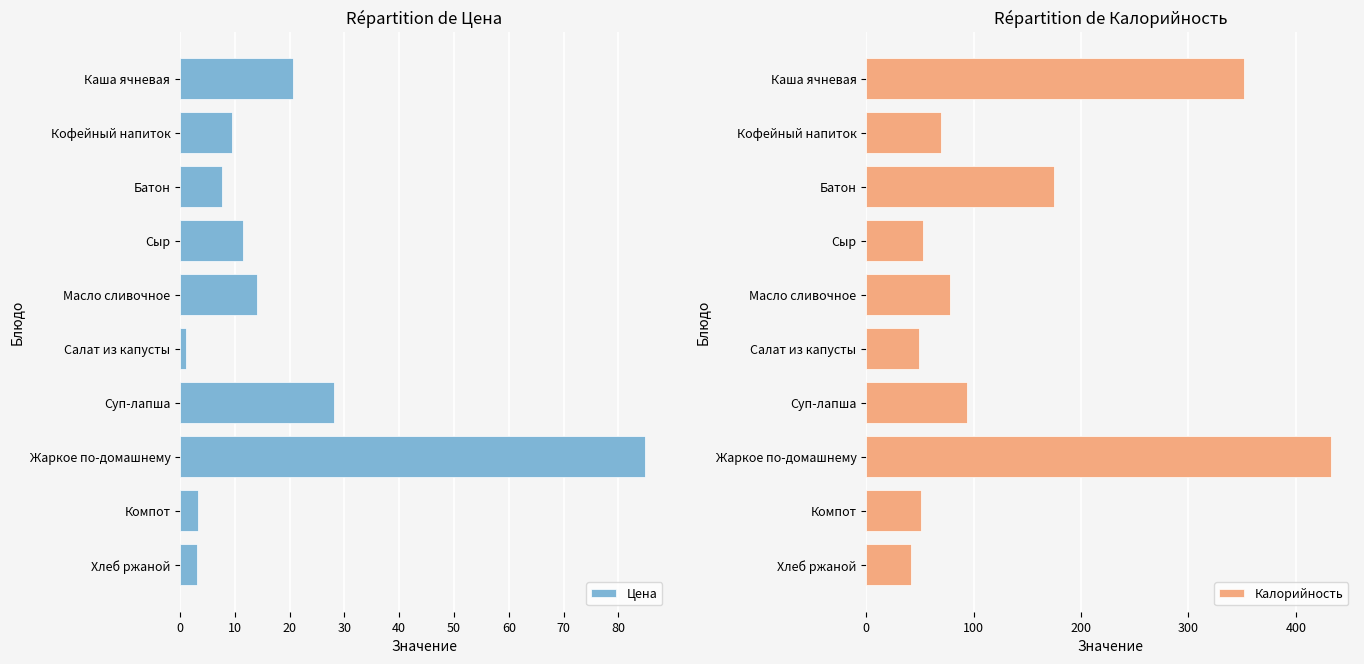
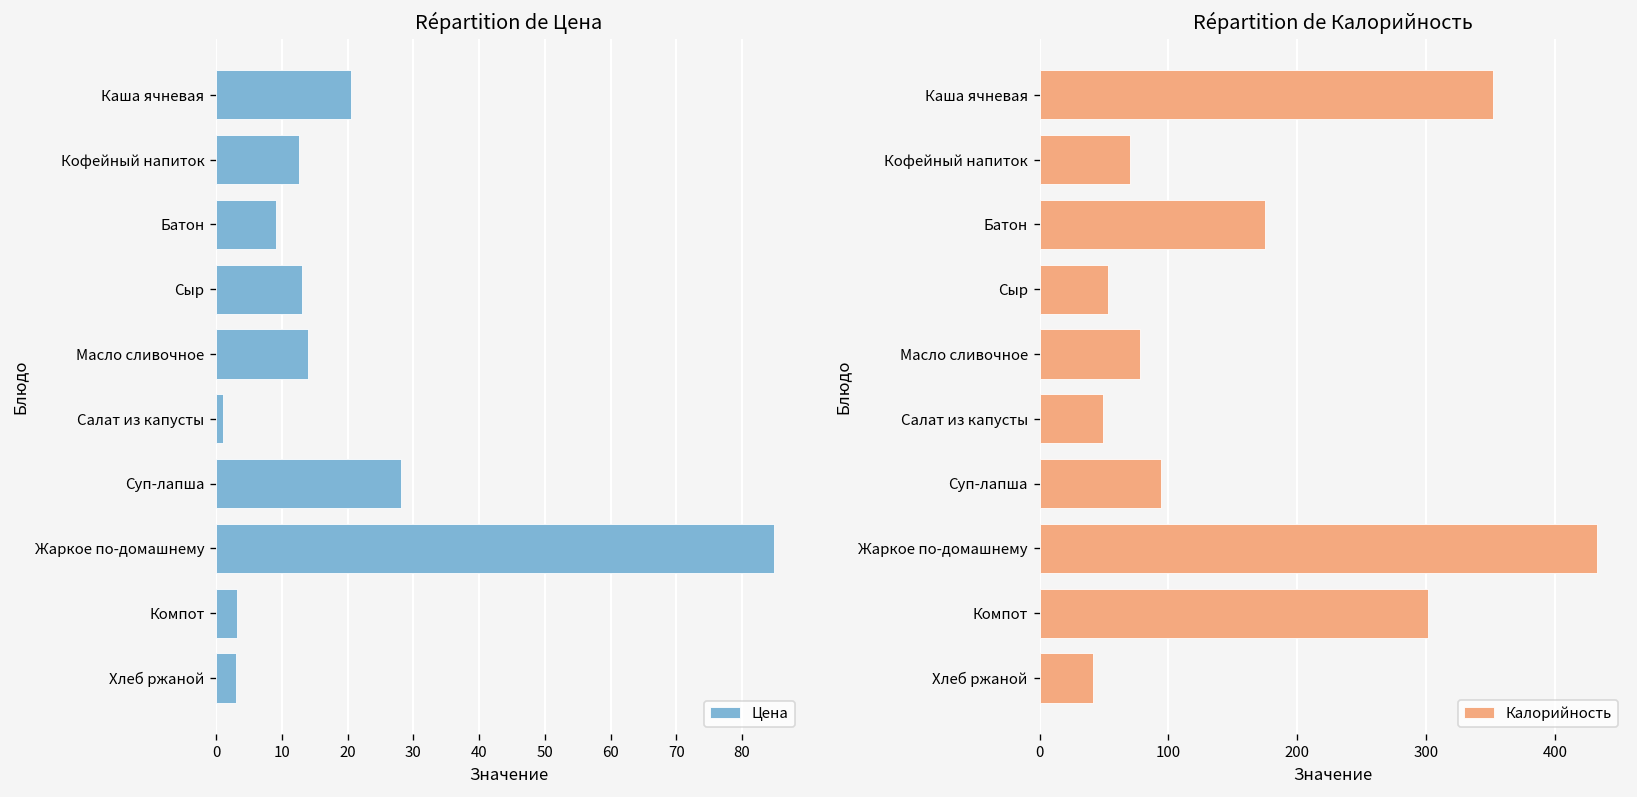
  {
    "Répartition de Цена": {
      "Каша ячневая": 21,
-     "Кофейный напиток": 10,
-     "Батон": 8,
-     "Сыр": 11,
+     "Кофейный напиток": 13,
+     "Батон": 9,
+     "Сыр": 13,
      "Масло сливочное": 14,
      "Салат из капусты": 1,
      "Суп-лапша": 28,
      "Жаркое по-домашнему": 85,
      "Компот": 3,
      "Хлеб ржаной": 3
    },
    "Répartition de Калорийность": {
      "Каша ячневая": 352,
      "Кофейный напиток": 70,
      "Батон": 175,
      "Сыр": 53,
      "Масло сливочное": 78,
      "Салат из капусты": 49,
      "Суп-лапша": 94,
      "Жаркое по-домашнему": 433,
-     "Компот": 51,
+     "Компот": 302,
      "Хлеб ржаной": 42
    }
  }
